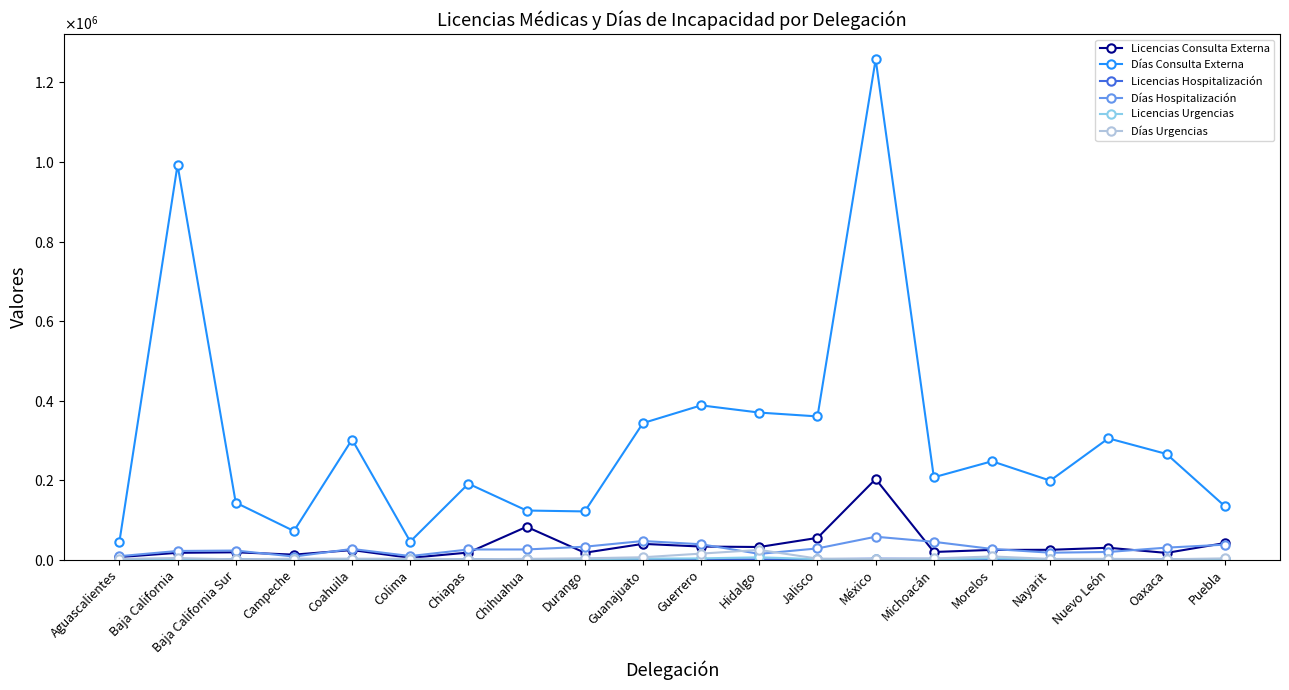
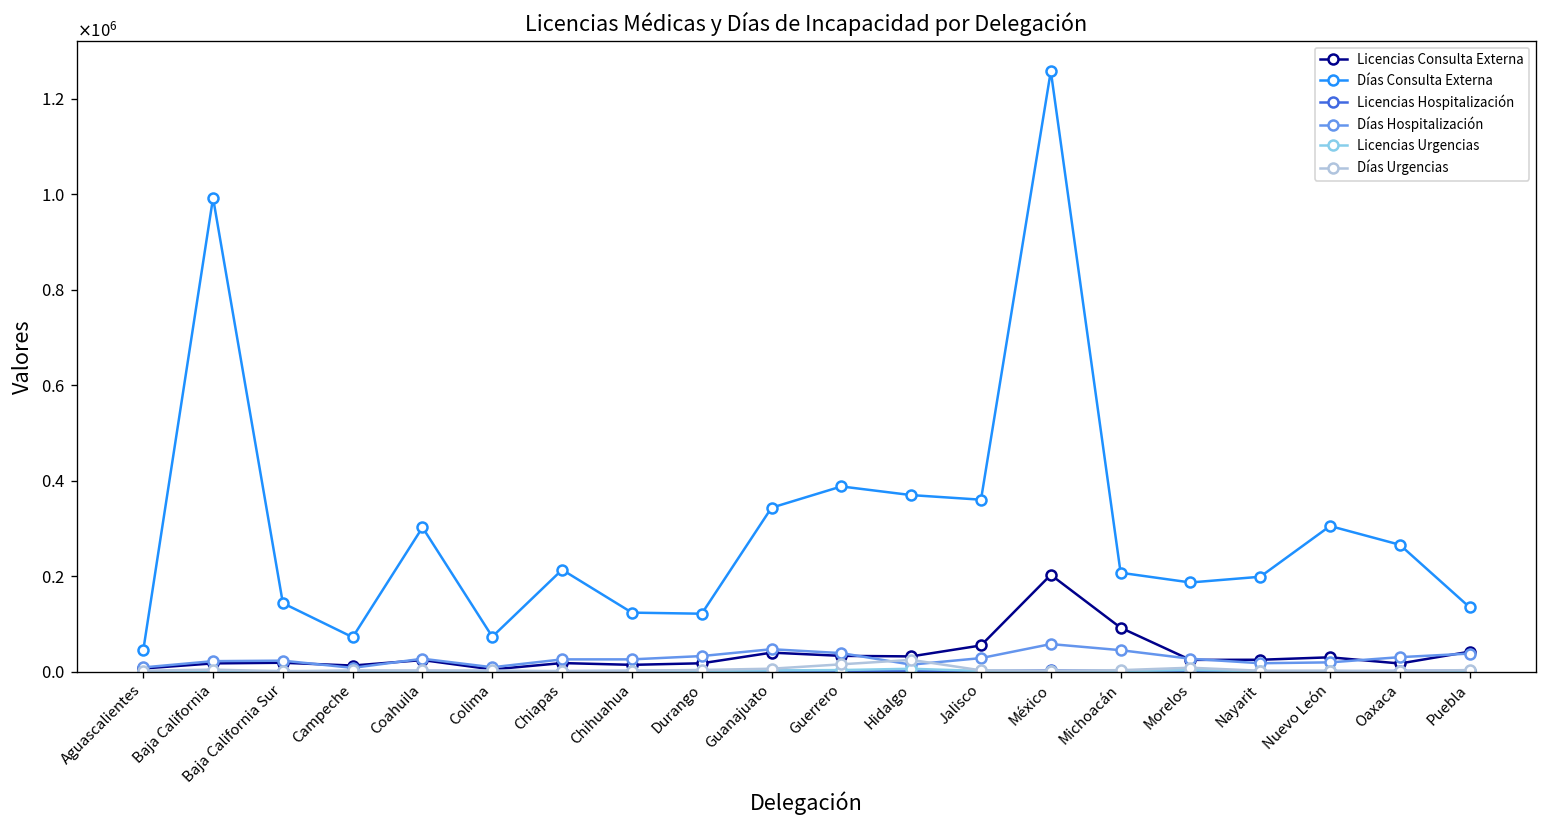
  {
    "Licencias Consulta Externa": {
      "Chiapas": 20000,
-     "Chihuahua": 80000,
+     "Chihuahua": 10000,
      "Durango": 20000,
      "Guanajuato": 40000,
      "Hidalgo": 30000,
      "Jalisco": 60000,
      "México": 200000,
-     "Michoacán": 20000,
+     "Michoacán": 90000,
      "Nayarit": 30000,
      "Nuevo León": 30000,
      "Oaxaca": 20000
    },
    "Días Consulta Externa": {
      "Aguascalientes": 40000,
      "Baja California": 990000,
      "Baja California Sur": 140000,
      "Campeche": 70000,
      "Coahuila": 300000,
-     "Colima": 50000,
-     "Chiapas": 190000,
+     "Colima": 70000,
+     "Chiapas": 210000,
      "Chihuahua": 120000,
      "Durango": 120000,
      "Guanajuato": 340000,
      "Guerrero": 390000,
      "Hidalgo": 370000,
      "Jalisco": 360000,
      "México": 1260000,
      "Michoacán": 210000,
-     "Morelos": 250000,
+     "Morelos": 190000,
      "Nayarit": 200000,
      "Nuevo León": 310000,
      "Oaxaca": 270000,
      "Puebla": 130000
    }
  }
